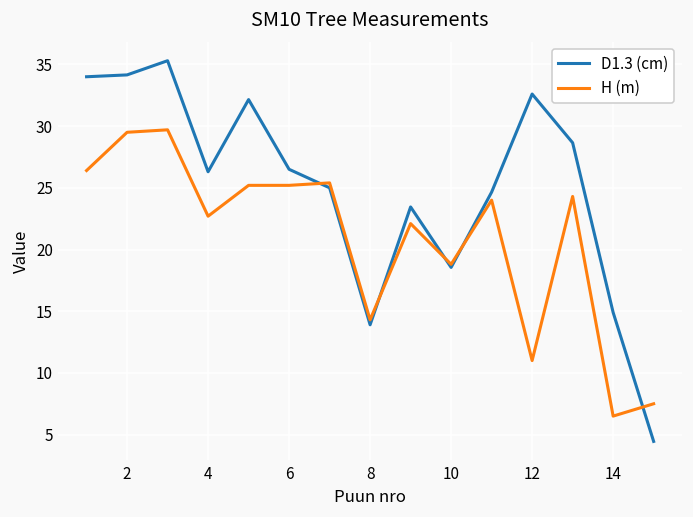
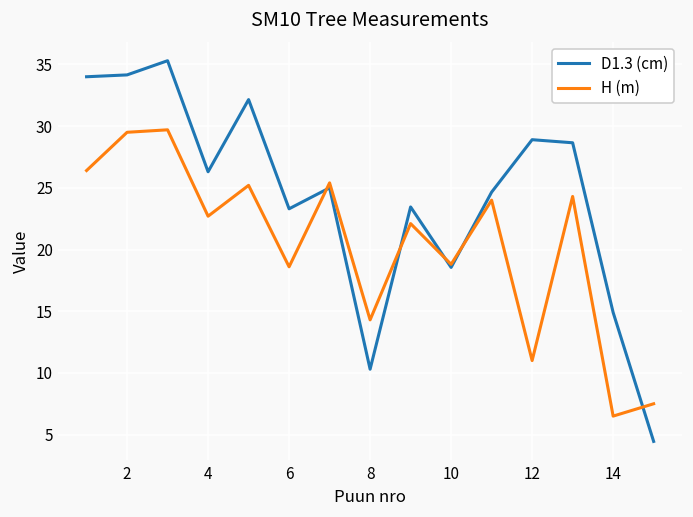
  {
    "D1.3 (cm)": {
      "2": 34.2,
      "4": 26.3,
-     "6": 26.5,
-     "8": 13.9,
+     "6": 23.3,
+     "8": 10.3,
      "10": 18.6,
-     "12": 32.6,
+     "12": 28.9,
      "14": 14.9
    },
    "H (m)": {
      "2": 29.5,
      "4": 22.7,
-     "6": 25.2,
+     "6": 18.6,
      "8": 14.3,
      "10": 18.8,
      "12": 11.0,
      "14": 6.5
    }
  }
